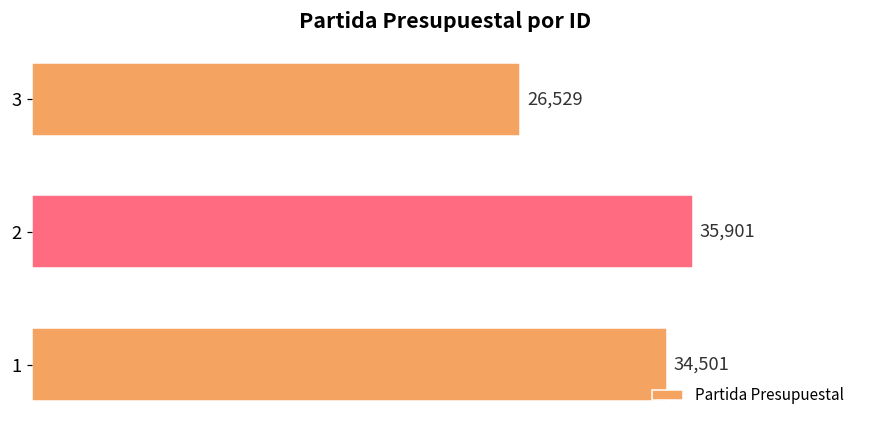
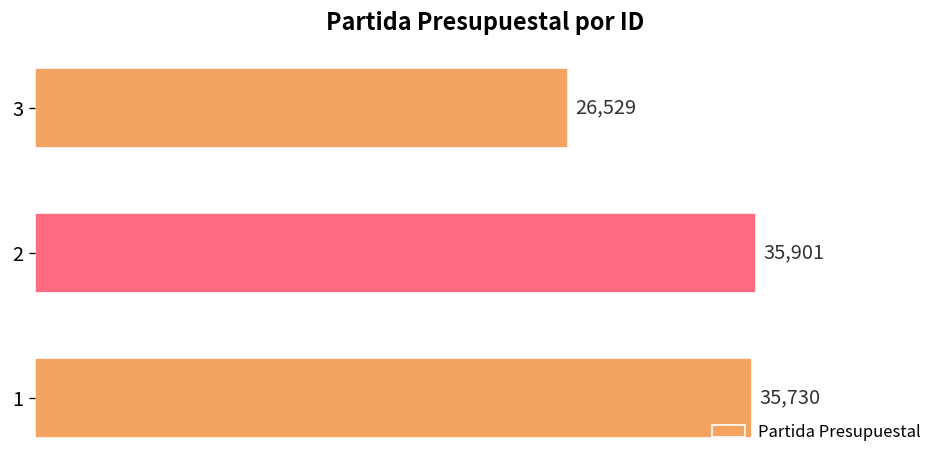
  {
    "3": "26,529",
    "2": "35,901",
-   "1": "34,501"
+   "1": "35,730"
  }
